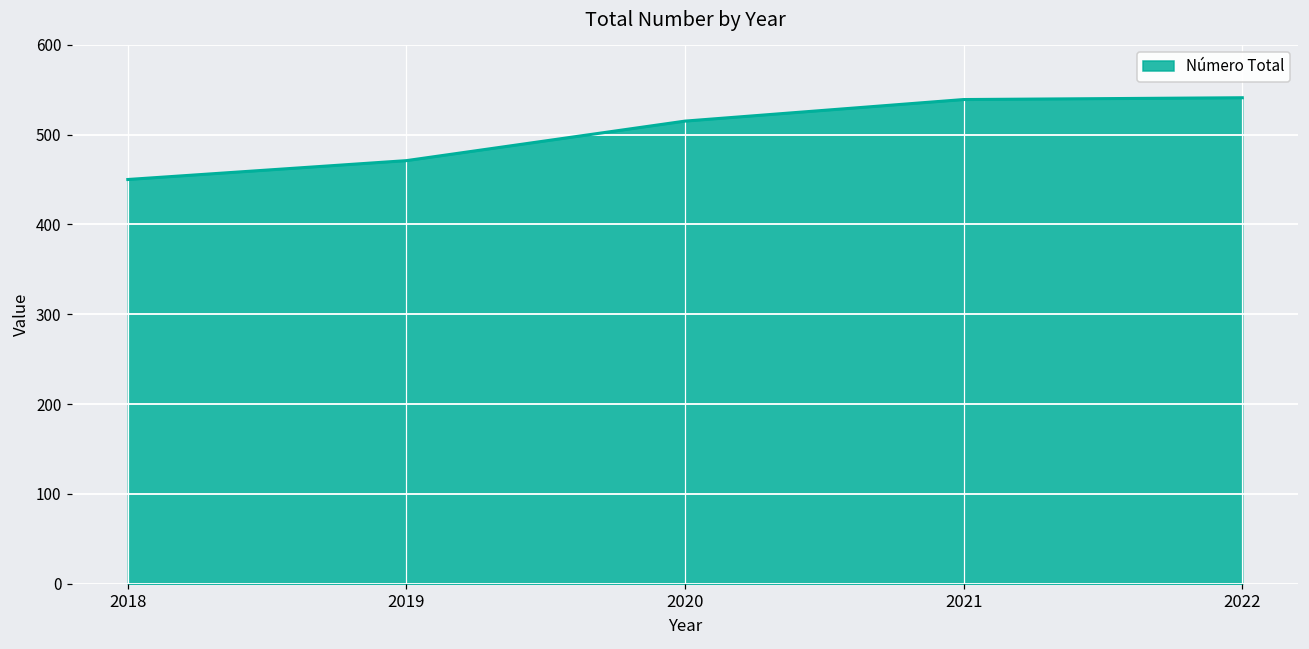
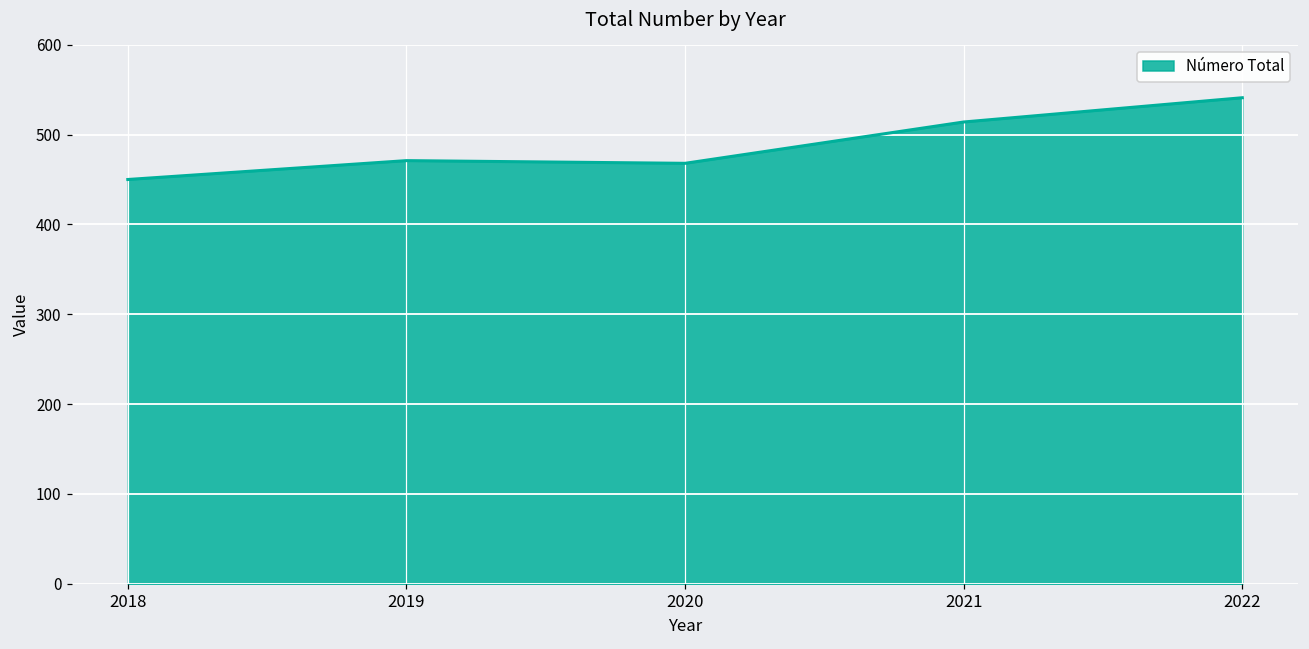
  {
    "2018": 450,
    "2019": 470,
-   "2020": 520,
-   "2021": 540,
+   "2020": 470,
+   "2021": 510,
    "2022": 540
  }
